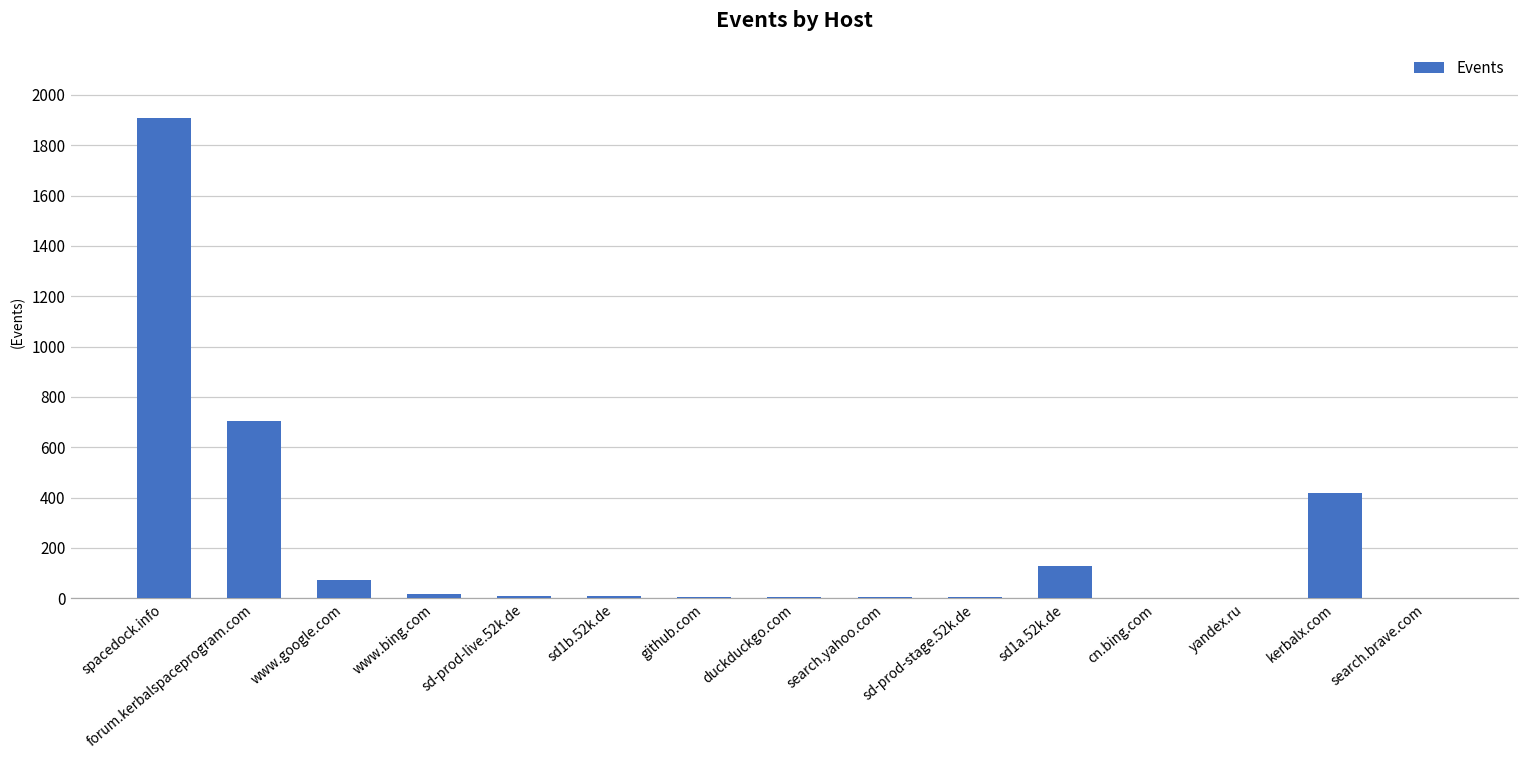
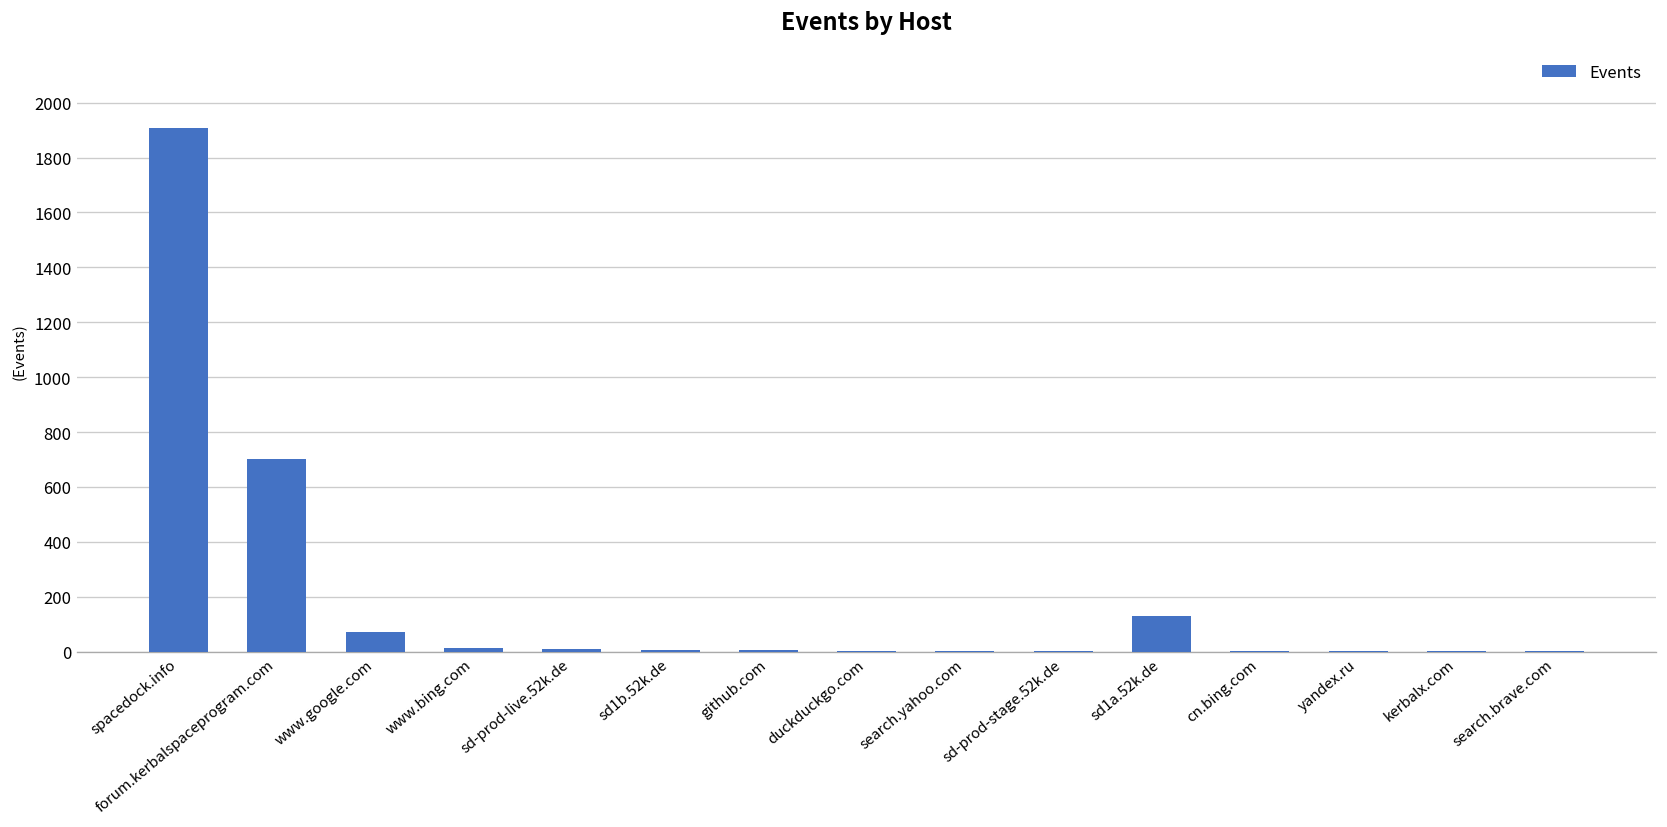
  {
    "spacedock.info": 1910,
    "forum.kerbalspaceprogram.com": 700,
    "www.google.com": 70,
    "www.bing.com": 20,
    "sd1a.52k.de": 130,
-   "kerbalx.com": 420
+   "kerbalx.com": 0
  }
